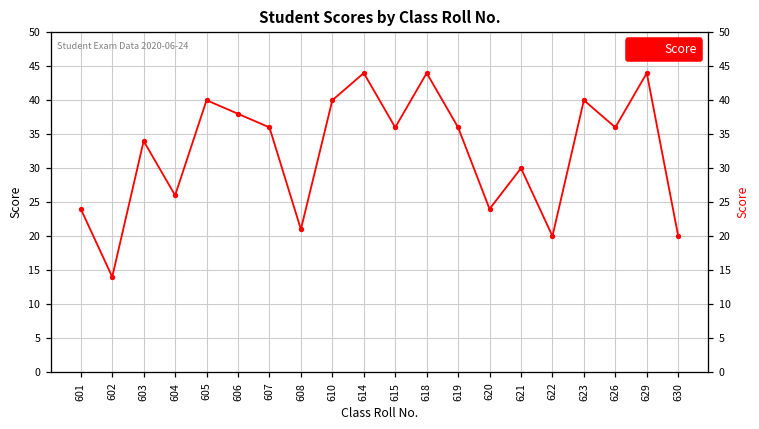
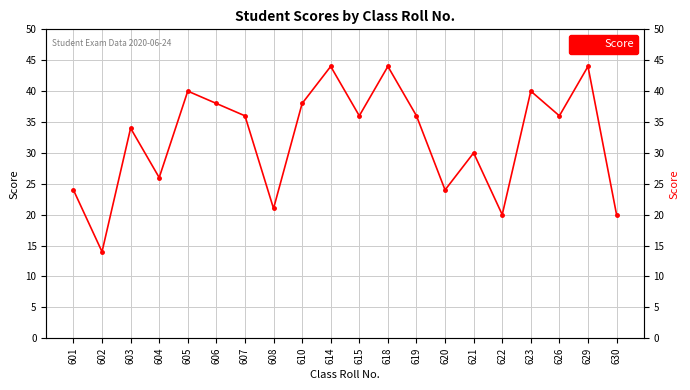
  {
    "601": 24,
    "602": 14,
    "603": 34,
    "604": 26,
    "605": 40,
    "606": 38,
    "607": 36,
    "608": 21,
-   "610": 40,
+   "610": 38,
    "614": 44,
    "615": 36,
    "618": 44,
    "619": 36,
    "620": 24,
    "621": 30,
    "622": 20,
    "623": 40,
    "626": 36,
    "629": 44,
    "630": 20
  }
